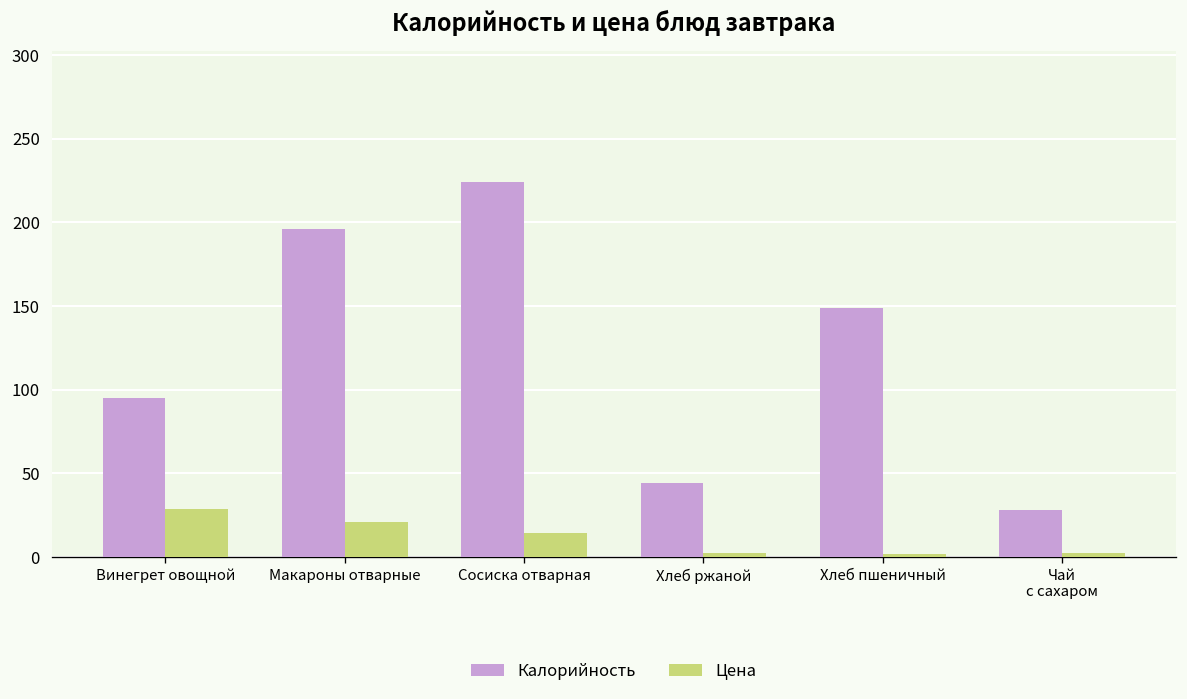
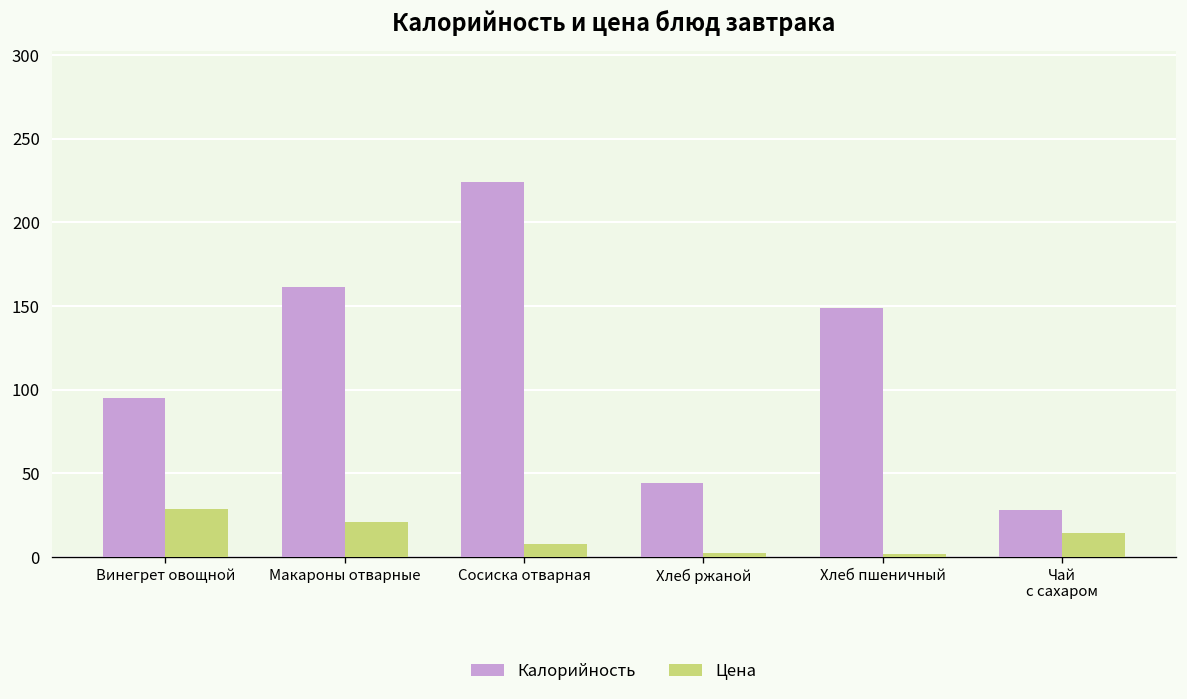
  {
    "Калорийность": {
      "Винегрет овощной": 95,
-     "Макароны отварные": 196,
+     "Макароны отварные": 161,
      "Сосиска отварная": 224,
      "Хлеб ржаной": 44,
      "Хлеб пшеничный": 149,
      "Чай с сахаром": 28
    },
    "Цена": {
      "Винегрет овощной": 28,
      "Макароны отварные": 21,
-     "Сосиска отварная": 14,
+     "Сосиска отварная": 8,
      "Хлеб ржаной": 2,
      "Хлеб пшеничный": 2,
-     "Чай с сахаром": 3
+     "Чай с сахаром": 14
    }
  }
